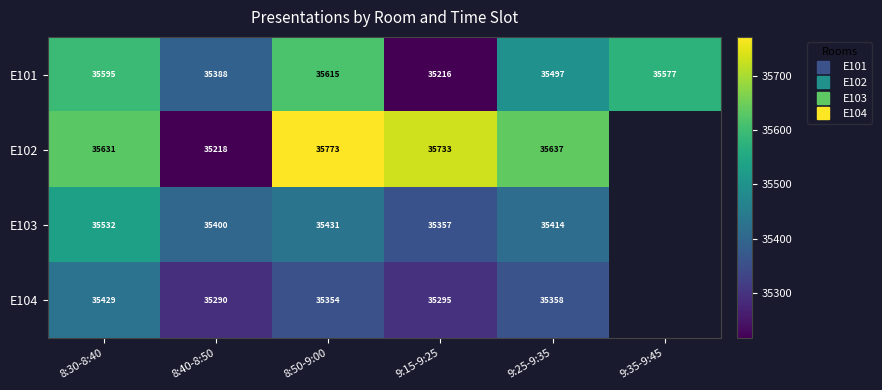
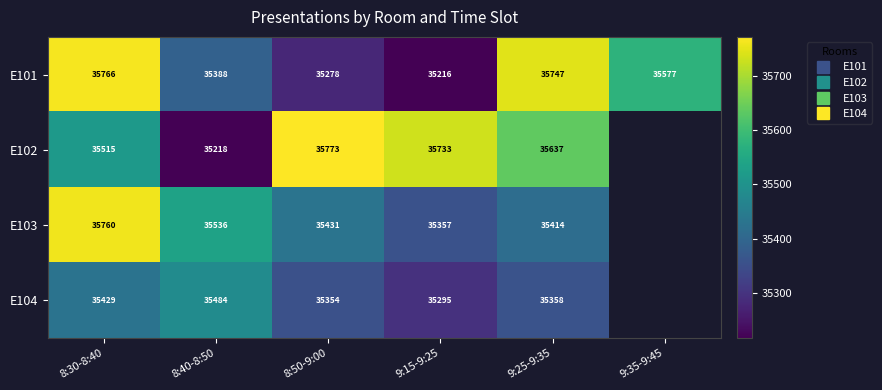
  {
    "E101": {
-     "8:30-8:40": 35595,
+     "8:30-8:40": 35766,
      "8:40-8:50": 35388,
-     "8:50-9:00": 35615,
+     "8:50-9:00": 35278,
      "9:15-9:25": 35216,
-     "9:25-9:35": 35497,
+     "9:25-9:35": 35747,
      "9:35-9:45": 35577
    },
    "E102": {
-     "8:30-8:40": 35631,
+     "8:30-8:40": 35515,
      "8:40-8:50": 35218,
      "8:50-9:00": 35773,
      "9:15-9:25": 35733,
      "9:25-9:35": 35637
    },
    "E103": {
-     "8:30-8:40": 35532,
-     "8:40-8:50": 35400,
+     "8:30-8:40": 35760,
+     "8:40-8:50": 35536,
      "8:50-9:00": 35431,
      "9:15-9:25": 35357,
      "9:25-9:35": 35414
    },
    "E104": {
      "8:30-8:40": 35429,
-     "8:40-8:50": 35290,
+     "8:40-8:50": 35484,
      "8:50-9:00": 35354,
      "9:15-9:25": 35295,
      "9:25-9:35": 35358
    }
  }
